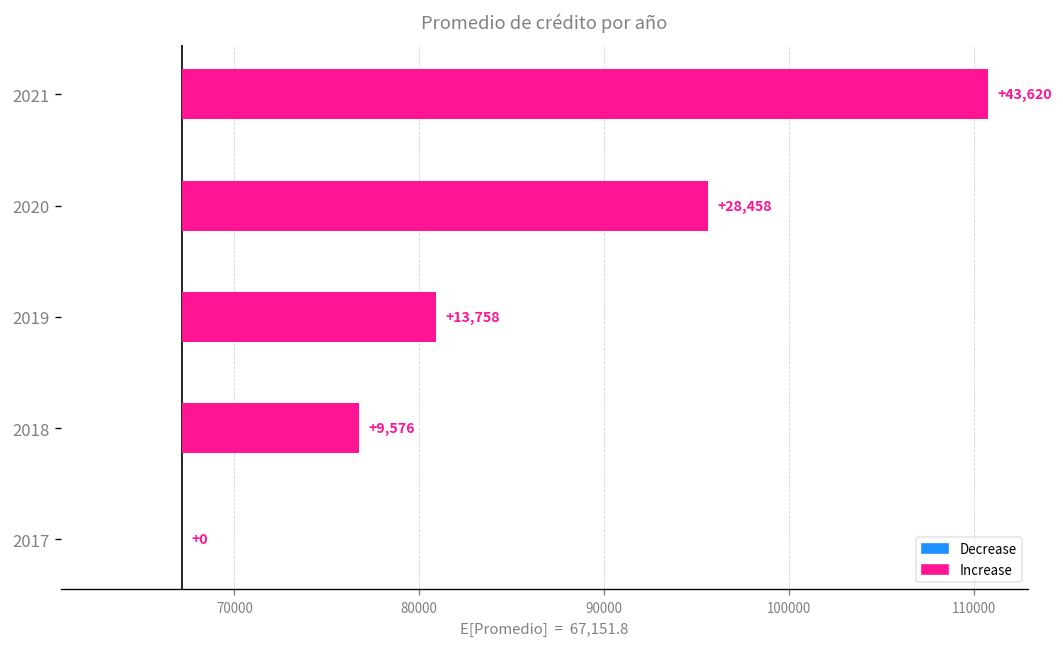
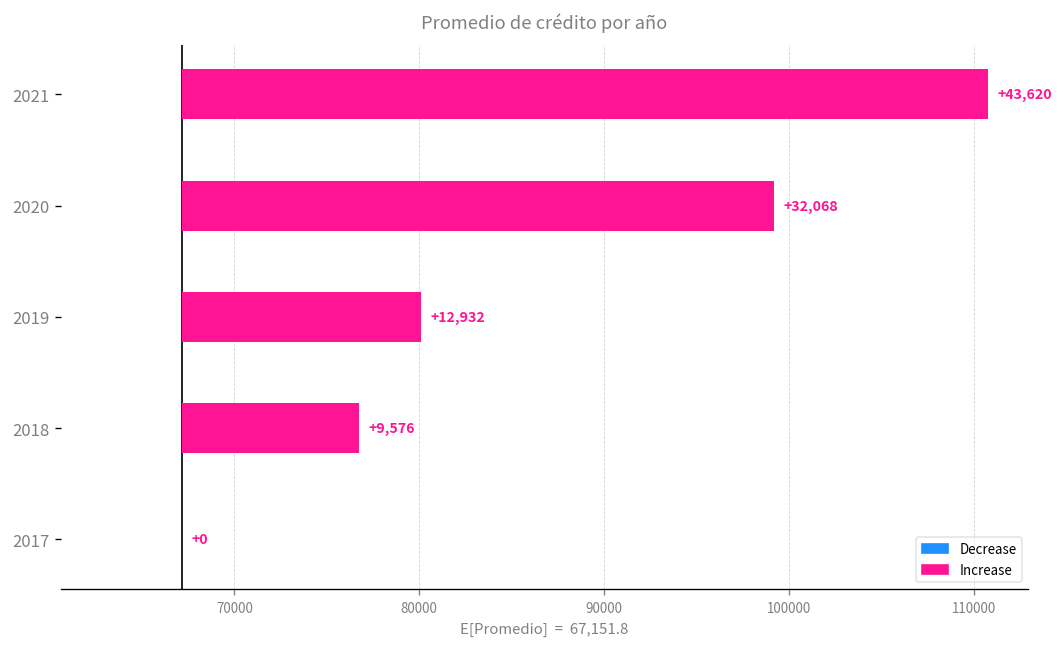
  {
    "2021": "+43,620",
-   "2020": "+28,458",
-   "2019": "+13,758",
+   "2020": "+32,068",
+   "2019": "+12,932",
    "2018": "+9,576",
    "2017": "+0"
  }
